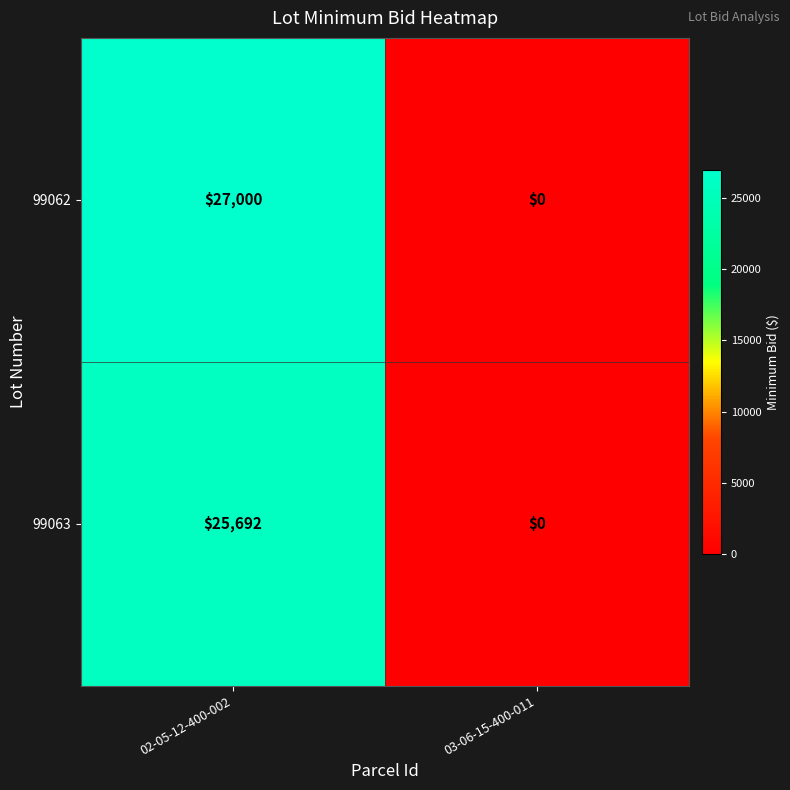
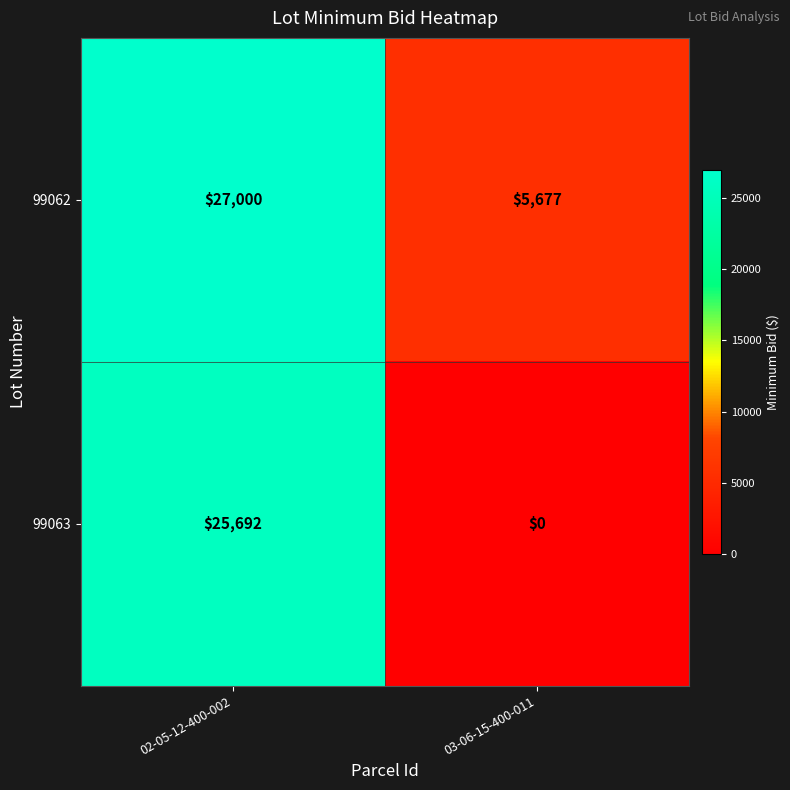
  {
    "99062": {
      "02-05-12-400-002": "$27,000",
-     "03-06-15-400-011": "$0"
+     "03-06-15-400-011": "$5,677"
    },
    "99063": {
      "02-05-12-400-002": "$25,692",
      "03-06-15-400-011": "$0"
    }
  }
